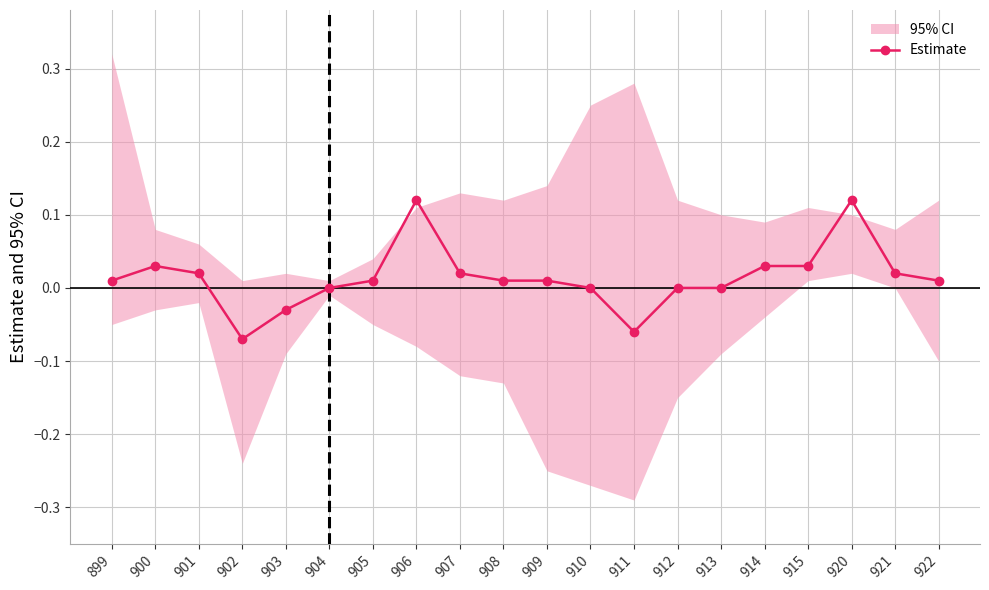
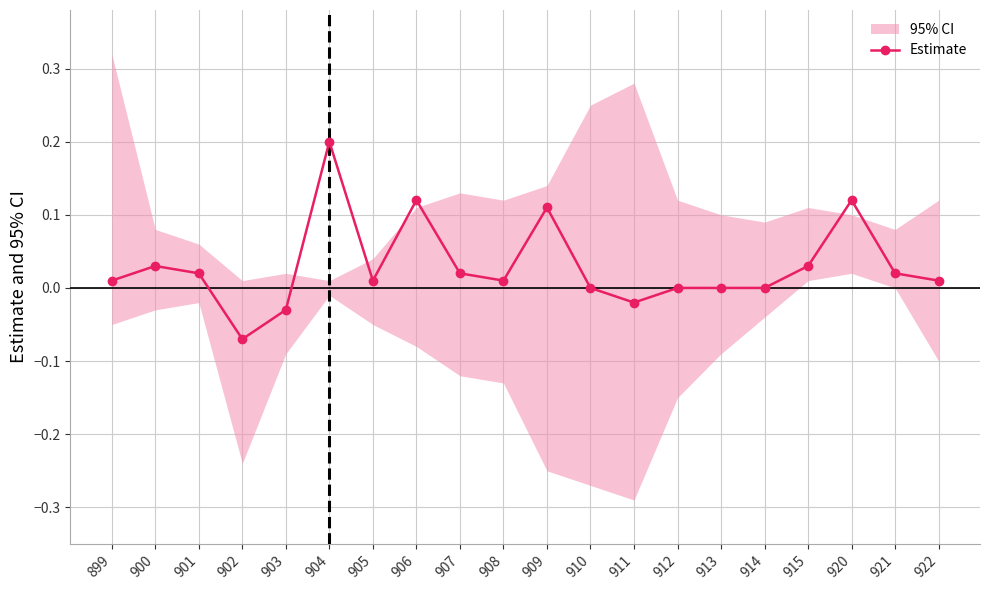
  {
    "Estimate": {
      "899": 0.01,
      "900": 0.03,
      "901": 0.02,
      "902": -0.07,
      "903": -0.03,
-     "904": 0.0,
+     "904": 0.2,
      "905": 0.01,
      "906": 0.12,
      "907": 0.02,
      "908": 0.01,
-     "909": 0.01,
+     "909": 0.11,
      "910": 0.00,
-     "911": -0.06,
+     "911": -0.02,
      "912": 0.00,
      "913": 0.00,
-     "914": 0.03,
+     "914": 0.00,
      "915": 0.03,
      "920": 0.12,
      "921": 0.02,
      "922": 0.01
    }
  }
